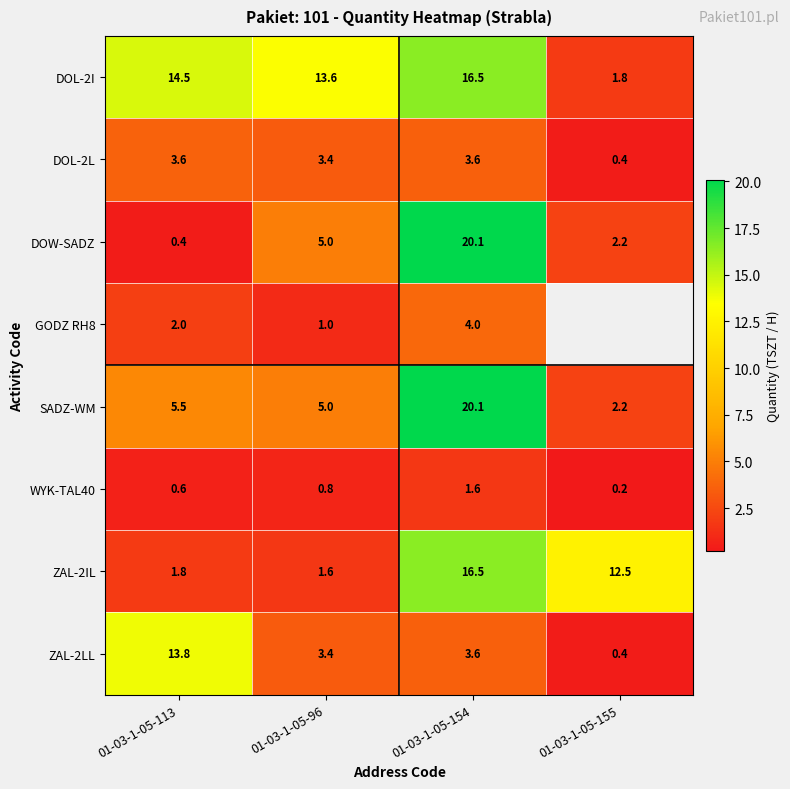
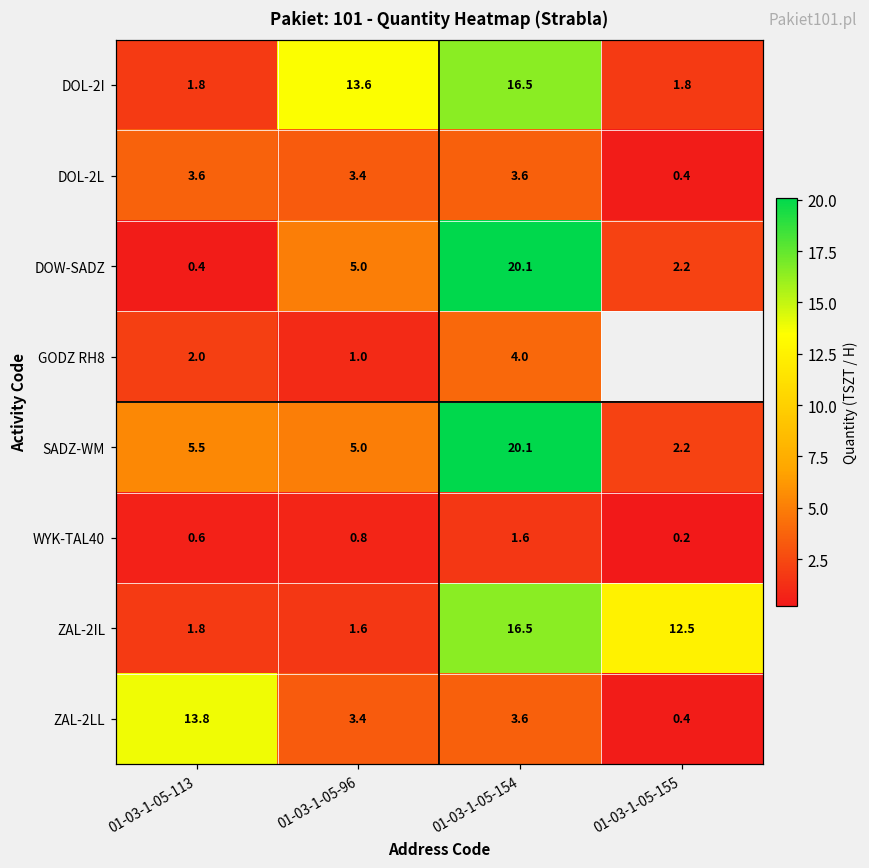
  {
    "DOL-2I": {
-     "01-03-1-05-113": 14.5,
+     "01-03-1-05-113": 1.8,
      "01-03-1-05-96": 13.6,
      "01-03-1-05-154": 16.5,
      "01-03-1-05-155": 1.8
    },
    "DOL-2L": {
      "01-03-1-05-113": 3.6,
      "01-03-1-05-96": 3.4,
      "01-03-1-05-154": 3.6,
      "01-03-1-05-155": 0.4
    },
    "DOW-SADZ": {
      "01-03-1-05-113": 0.4,
      "01-03-1-05-96": 5.0,
      "01-03-1-05-154": 20.1,
      "01-03-1-05-155": 2.2
    },
    "GODZ RH8": {
      "01-03-1-05-113": 2.0,
      "01-03-1-05-96": 1.0,
      "01-03-1-05-154": 4.0
    },
    "SADZ-WM": {
      "01-03-1-05-113": 5.5,
      "01-03-1-05-96": 5.0,
      "01-03-1-05-154": 20.1,
      "01-03-1-05-155": 2.2
    },
    "WYK-TAL40": {
      "01-03-1-05-113": 0.6,
      "01-03-1-05-96": 0.8,
      "01-03-1-05-154": 1.6,
      "01-03-1-05-155": 0.2
    },
    "ZAL-2IL": {
      "01-03-1-05-113": 1.8,
      "01-03-1-05-96": 1.6,
      "01-03-1-05-154": 16.5,
      "01-03-1-05-155": 12.5
    },
    "ZAL-2LL": {
      "01-03-1-05-113": 13.8,
      "01-03-1-05-96": 3.4,
      "01-03-1-05-154": 3.6,
      "01-03-1-05-155": 0.4
    }
  }
